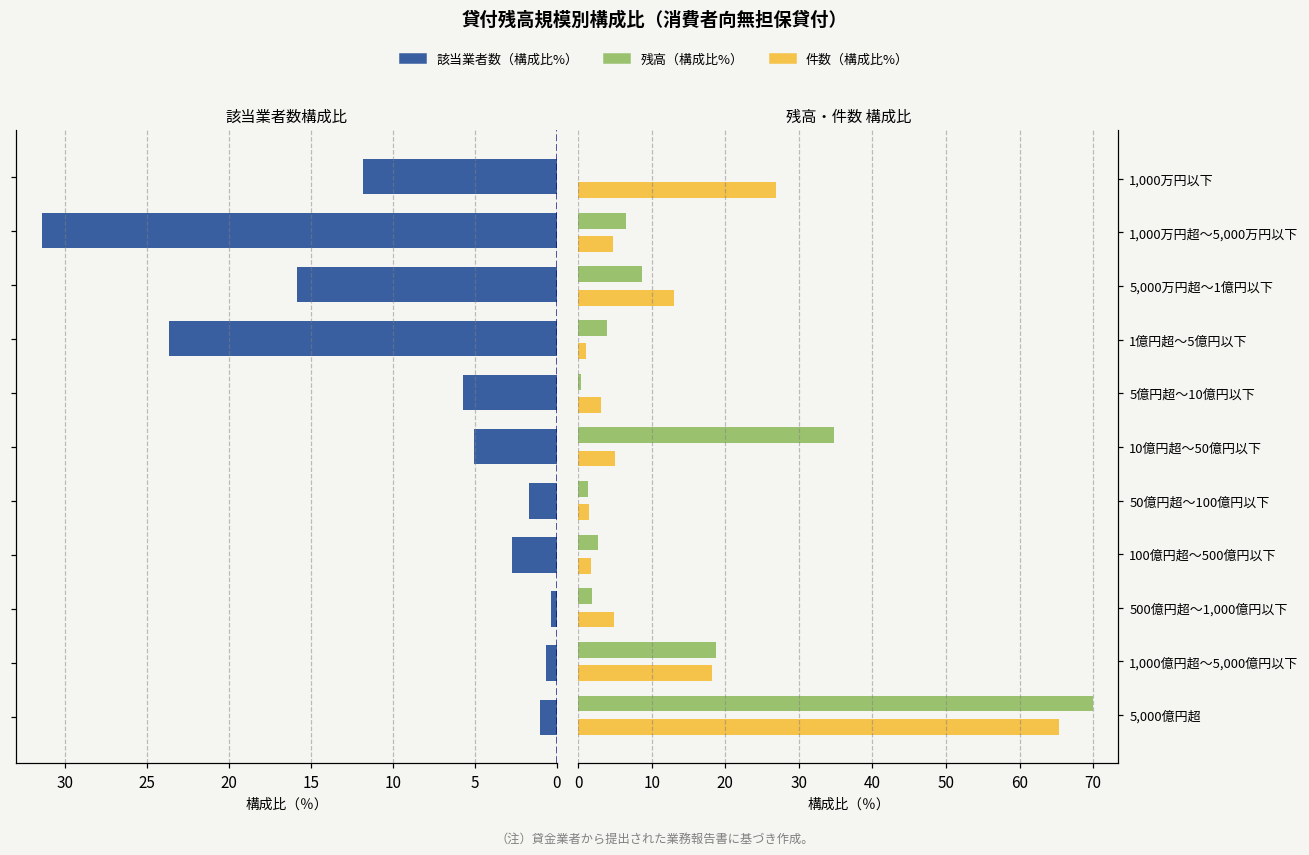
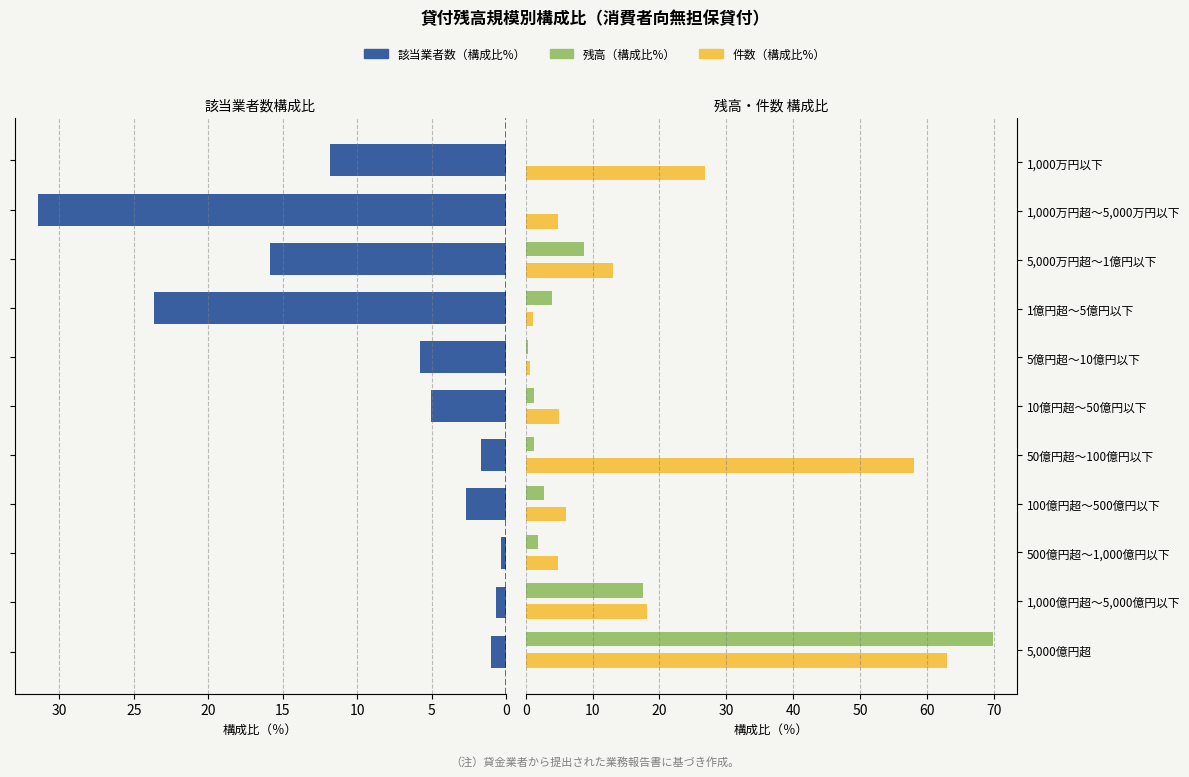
  {
    "残高・件数 構成比": {
      "残高（構成比%）": {
-       "1,000万円超～5,000万円以下": 7,
+       "1,000万円超～5,000万円以下": 0,
        "5,000万円超～1億円以下": 9,
        "1億円超～5億円以下": 4,
        "5億円超～10億円以下": 0,
-       "10億円超～50億円以下": 35,
+       "10億円超～50億円以下": 1,
        "50億円超～100億円以下": 1,
        "100億円超～500億円以下": 3,
        "500億円超～1,000億円以下": 2,
-       "1,000億円超～5,000億円以下": 19,
+       "1,000億円超～5,000億円以下": 17,
        "5,000億円超": 70
      },
      "件数（構成比%）": {
        "1,000万円以下": 27,
        "1,000万円超～5,000万円以下": 5,
        "5,000万円超～1億円以下": 13,
        "1億円超～5億円以下": 1,
-       "5億円超～10億円以下": 3,
+       "5億円超～10億円以下": 1,
        "10億円超～50億円以下": 5,
-       "50億円超～100億円以下": 2,
-       "100億円超～500億円以下": 2,
+       "50億円超～100億円以下": 58,
+       "100億円超～500億円以下": 6,
        "500億円超～1,000億円以下": 5,
        "1,000億円超～5,000億円以下": 18,
-       "5,000億円超": 65
+       "5,000億円超": 63
      }
    }
  }
